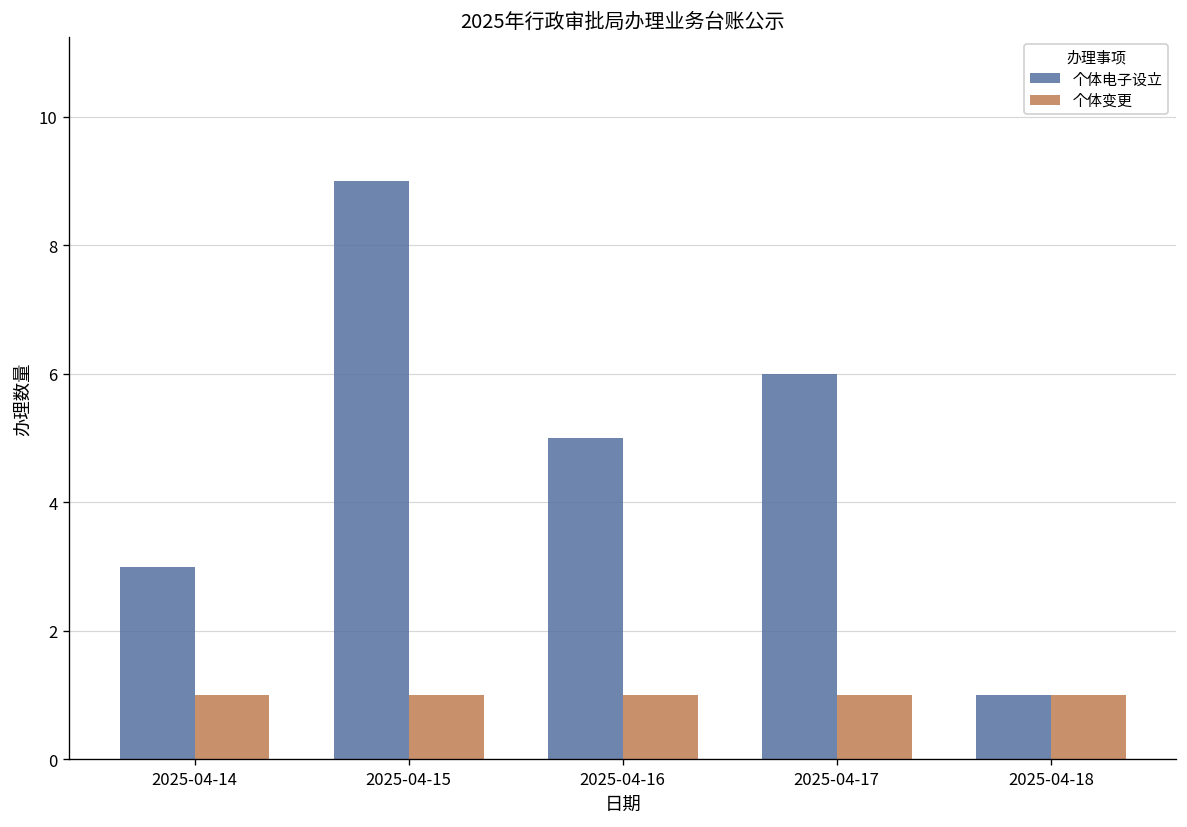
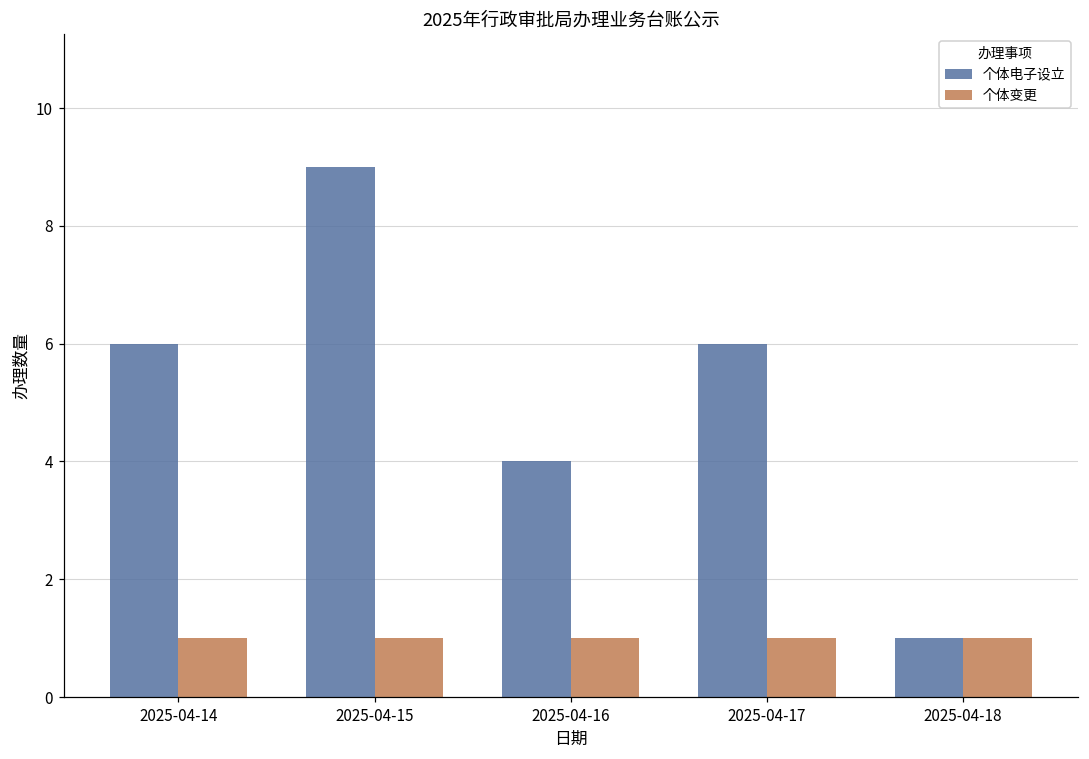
  {
    "个体电子设立": {
-     "2025-04-14": 3,
+     "2025-04-14": 6,
      "2025-04-15": 9,
-     "2025-04-16": 5,
+     "2025-04-16": 4,
      "2025-04-17": 6,
      "2025-04-18": 1
    },
    "个体变更": {
      "2025-04-14": 1,
      "2025-04-15": 1,
      "2025-04-16": 1,
      "2025-04-17": 1,
      "2025-04-18": 1
    }
  }
